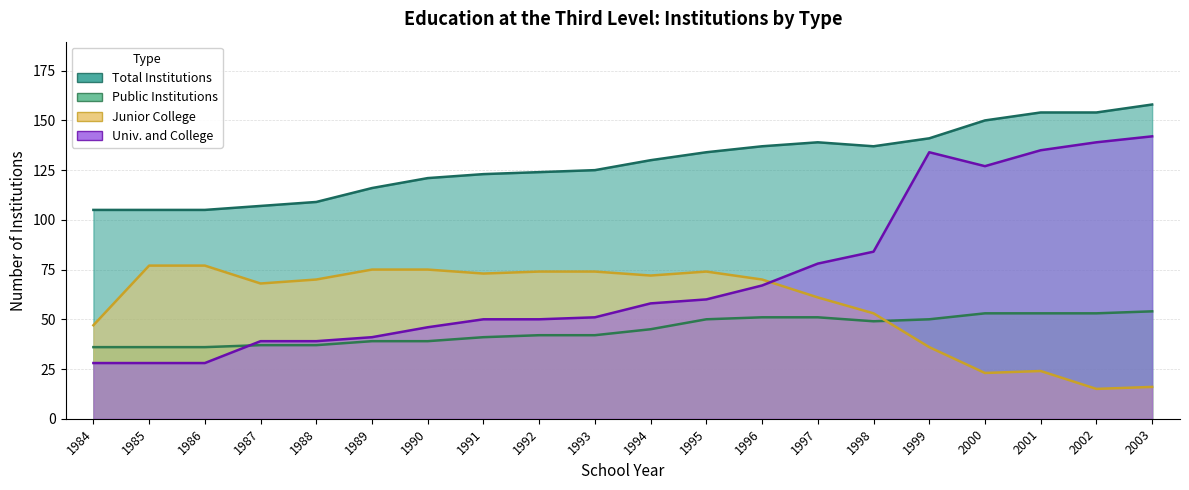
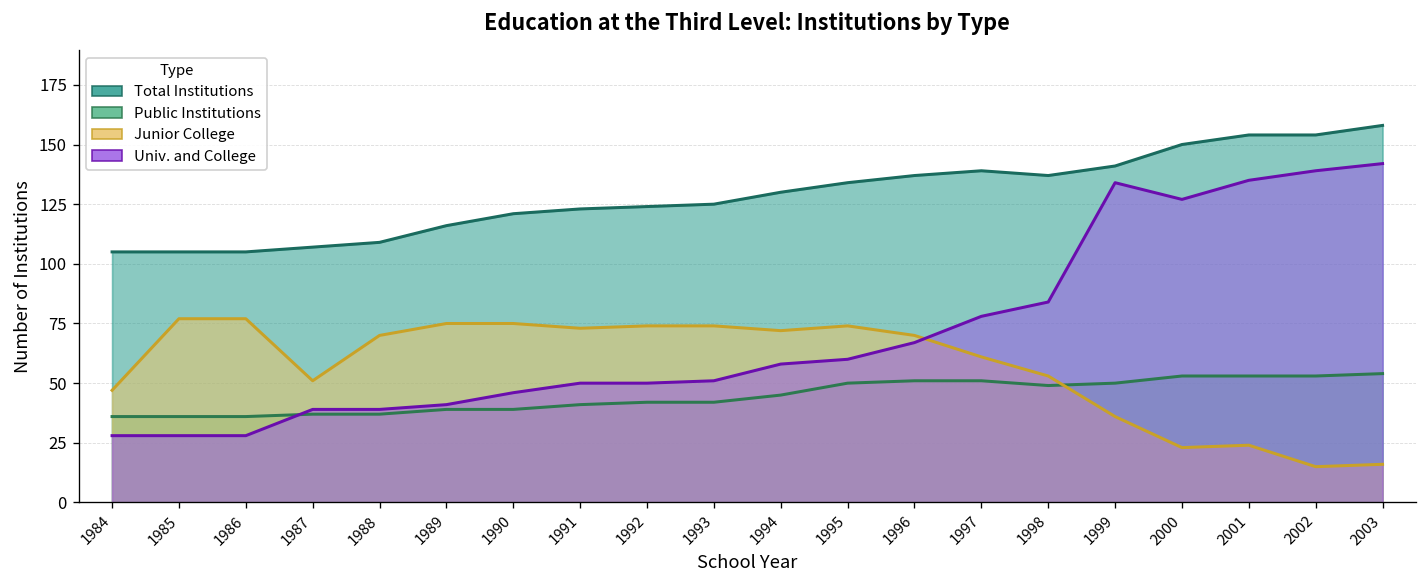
  {
    "Junior College": {
      "1984": 47,
      "1985": 77,
      "1986": 77,
-     "1987": 68,
+     "1987": 51,
      "1988": 70,
      "1989": 75,
      "1990": 75,
      "1991": 73,
      "1992": 74,
      "1993": 74,
      "1994": 72,
      "1995": 74,
      "1996": 70,
      "1997": 61,
      "1998": 53,
      "1999": 36,
      "2000": 23,
      "2001": 24,
      "2002": 15,
      "2003": 16
    },
    "Univ. and College": {
      "1984": 28,
      "1985": 28,
      "1986": 28,
      "1987": 39,
      "1988": 39,
      "1989": 41,
      "1990": 46,
      "1991": 50,
      "1992": 50,
      "1993": 51,
      "1994": 58,
      "1995": 60,
      "1996": 67,
      "1997": 78,
      "1998": 84,
      "1999": 134,
      "2000": 127,
      "2001": 135,
      "2002": 139,
      "2003": 142
    }
  }
